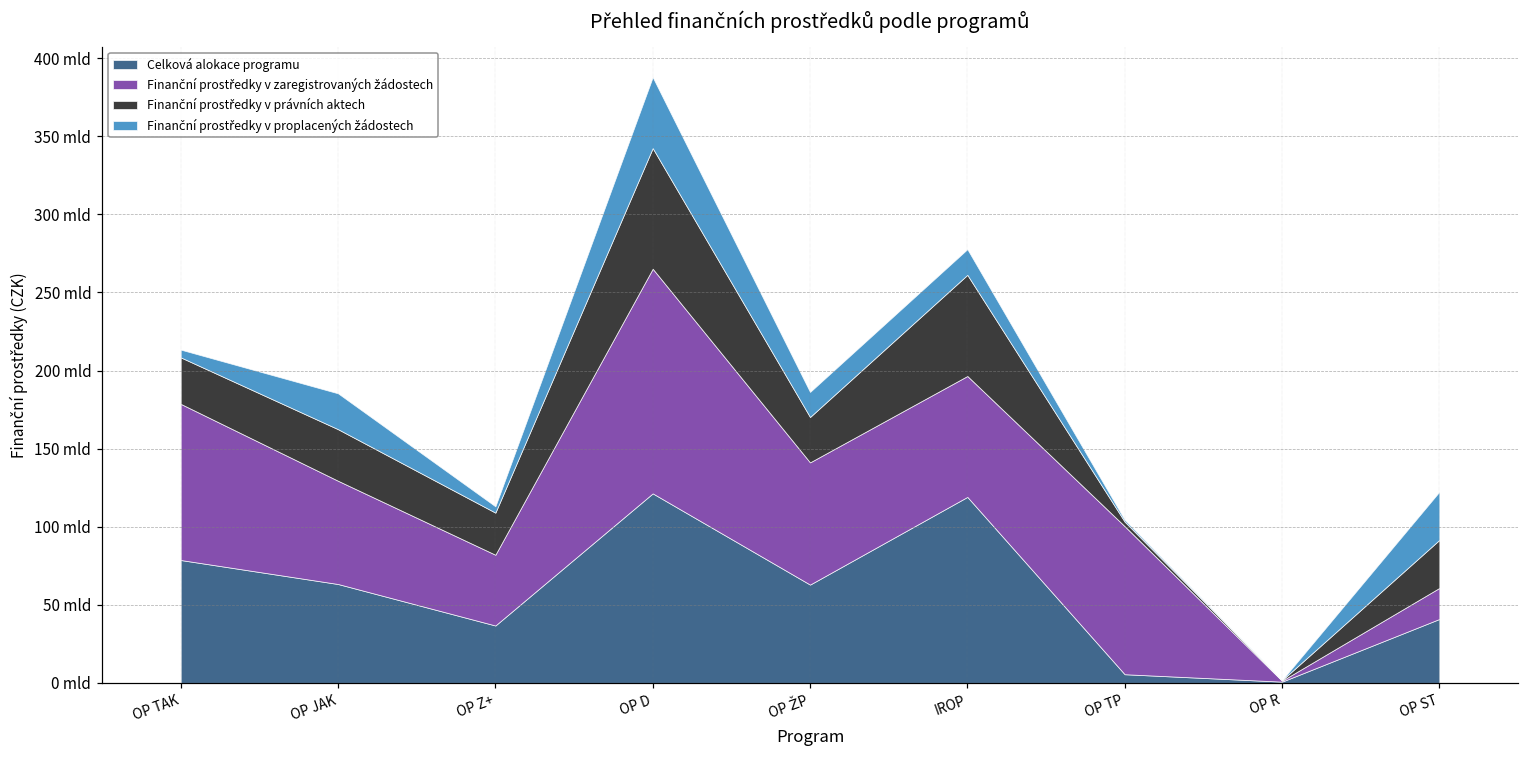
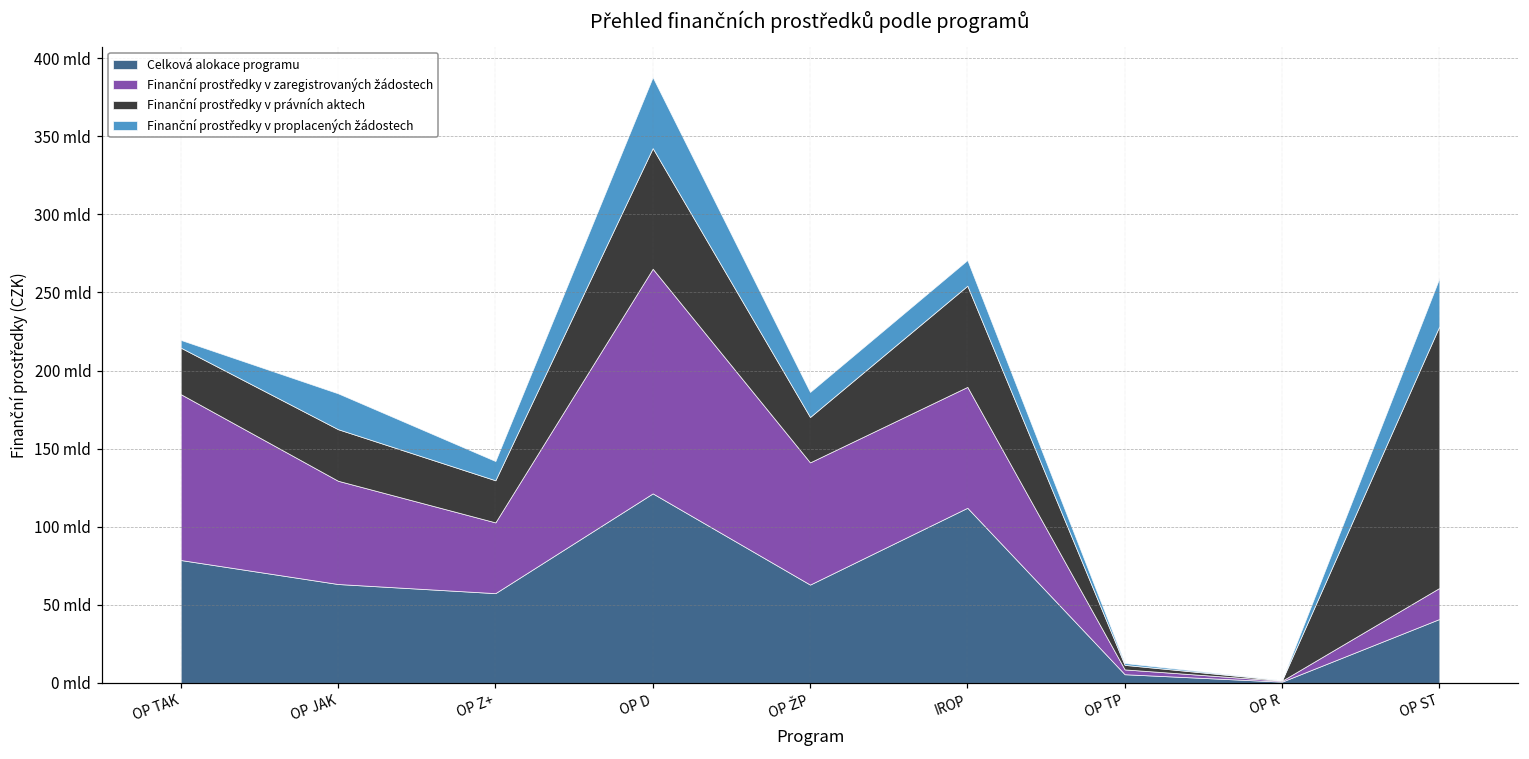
  {
    "Celková alokace programu": {
      "OP TAK": "79 mld",
      "OP JAK": "63 mld",
-     "OP Z+": "37 mld",
+     "OP Z+": "57 mld",
      "OP D": "121 mld",
      "OP ŽP": "63 mld",
-     "IROP": "119 mld",
+     "IROP": "112 mld",
      "OP TP": "6 mld",
      "OP ST": "41 mld"
    },
    "Finanční prostředky v zaregistrovaných žádostech": {
-     "OP TAK": "100 mld",
+     "OP TAK": "106 mld",
      "OP JAK": "66 mld",
      "OP Z+": "45 mld",
      "OP D": "144 mld",
      "OP ŽP": "78 mld",
      "IROP": "77 mld",
-     "OP TP": "95 mld",
+     "OP TP": "3 mld",
      "OP ST": "20 mld"
    },
    "Finanční prostředky v právních aktech": {
      "OP TAK": "30 mld",
      "OP JAK": "33 mld",
      "OP Z+": "27 mld",
      "OP D": "77 mld",
      "OP ŽP": "29 mld",
      "IROP": "65 mld",
-     "OP ST": "31 mld"
+     "OP ST": "168 mld"
    },
    "Finanční prostředky v proplacených žádostech": {
      "OP TAK": "5 mld",
      "OP JAK": "23 mld",
-     "OP Z+": "4 mld",
+     "OP Z+": "12 mld",
      "OP D": "45 mld",
      "OP ŽP": "16 mld",
      "IROP": "16 mld",
      "OP ST": "31 mld"
    }
  }
